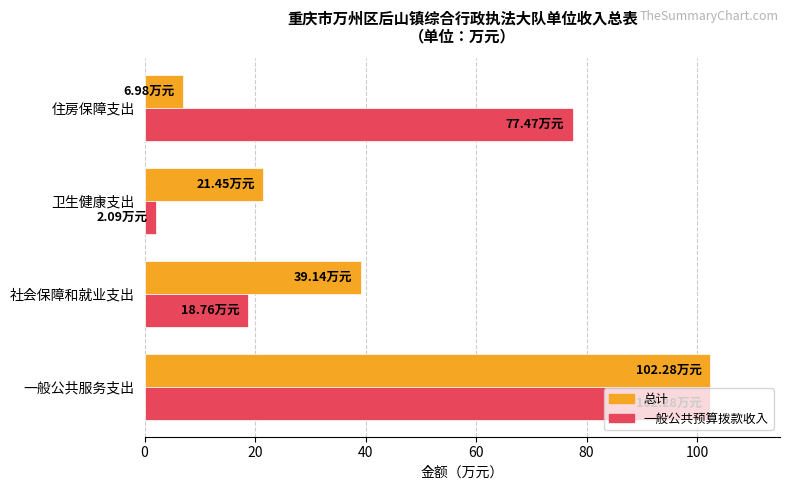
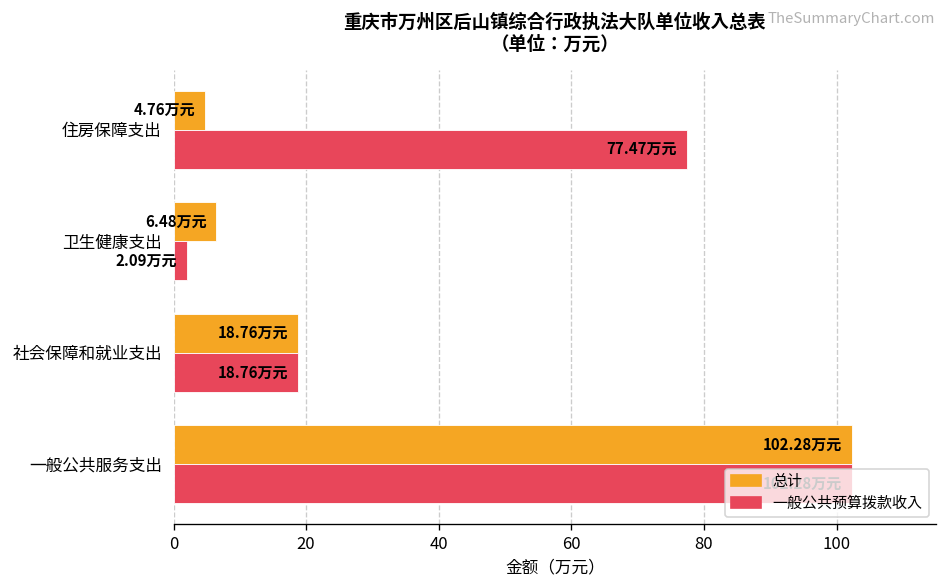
  {
    "总计": {
-     "住房保障支出": 6.98,
-     "卫生健康支出": 21.45,
-     "社会保障和就业支出": 39.14,
+     "住房保障支出": 4.76,
+     "卫生健康支出": 6.48,
+     "社会保障和就业支出": 18.76,
      "一般公共服务支出": 102.28
    },
    "一般公共预算拨款收入": {
      "住房保障支出": 77.47,
      "卫生健康支出": 2.09,
      "社会保障和就业支出": 18.76
    }
  }
